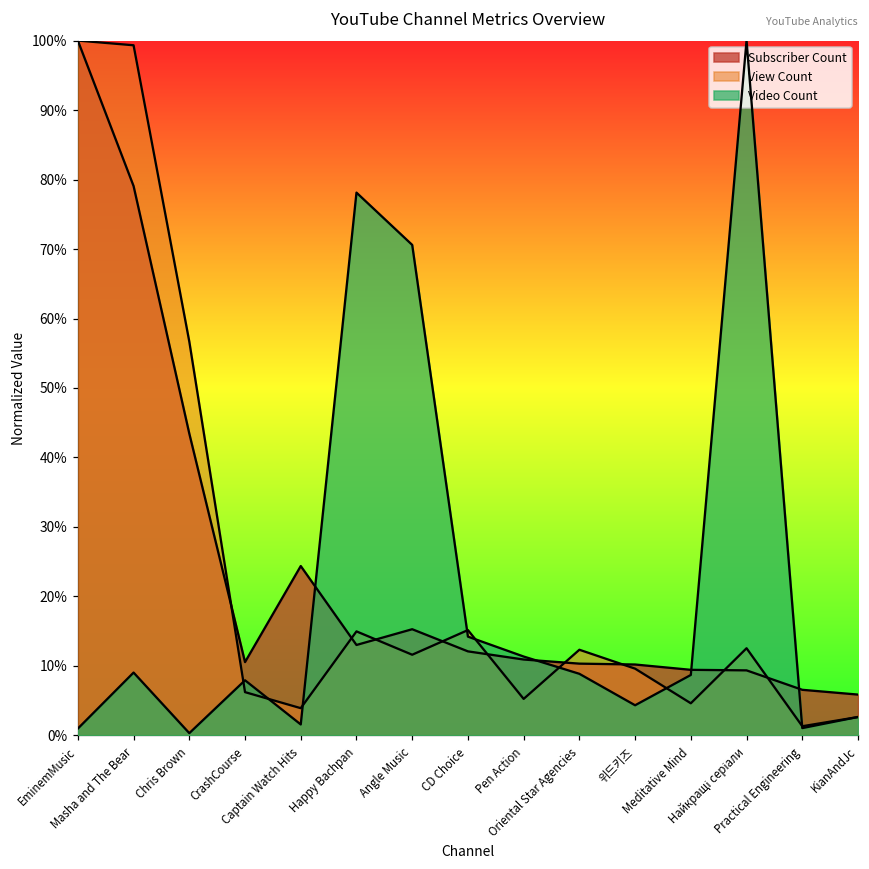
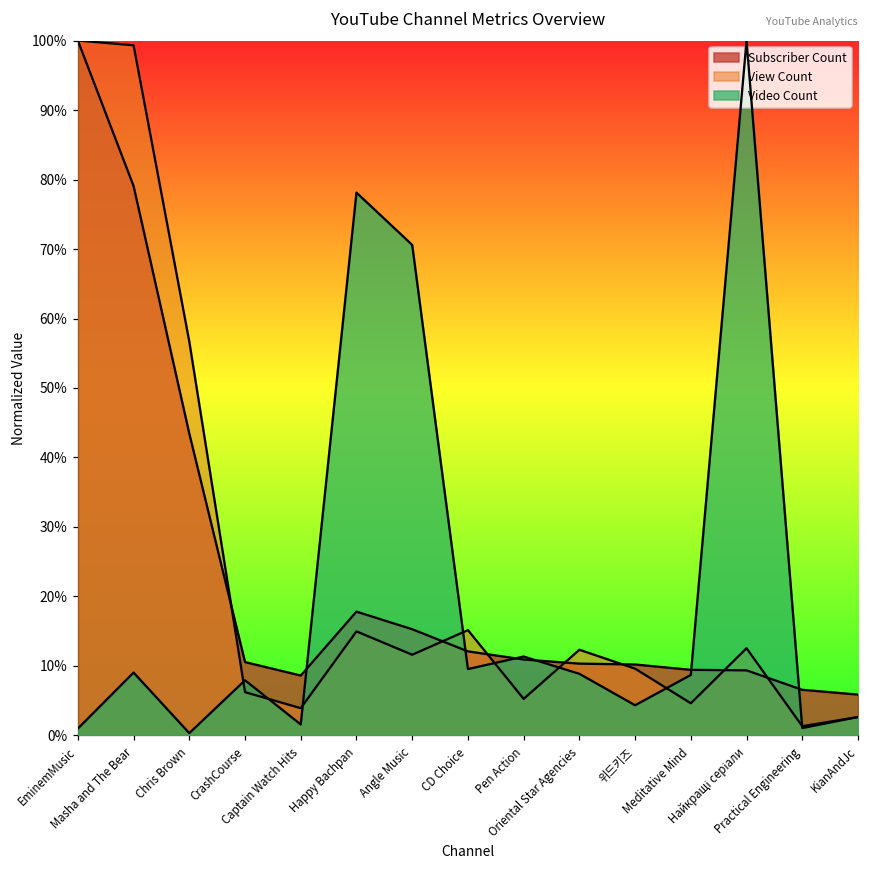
  {
    "Subscriber Count": {
      "Masha and The Bear": "79%",
      "Chris Brown": "43%",
      "CrashCourse": "11%",
-     "Captain Watch Hits": "24%",
-     "Happy Bachpan": "13%",
+     "Captain Watch Hits": "9%",
+     "Happy Bachpan": "18%",
      "Angle Music": "15%",
      "CD Choice": "12%",
      "Pen Action": "11%",
      "Oriental Star Agencies": "10%",
      "위드키즈": "10%",
      "Meditative Mind": "9%",
      "Найкращі серіали": "9%",
      "Practical Engineering": "7%",
      "KianAndJc": "6%"
    },
    "View Count": {
      "Masha and The Bear": "99%",
      "Chris Brown": "57%",
      "CrashCourse": "6%",
      "Captain Watch Hits": "4%",
      "Happy Bachpan": "15%",
      "Angle Music": "12%",
      "CD Choice": "15%",
      "Pen Action": "5%",
      "Oriental Star Agencies": "12%",
      "위드키즈": "10%",
      "Meditative Mind": "5%",
      "Найкращі серіали": "13%"
    },
    "Video Count": {
      "EminemMusic": "1%",
      "Masha and The Bear": "9%",
      "Chris Brown": "0%",
      "CrashCourse": "8%",
      "Captain Watch Hits": "2%",
      "Happy Bachpan": "78%",
      "Angle Music": "71%",
-     "CD Choice": "14%",
+     "CD Choice": "10%",
      "Pen Action": "11%",
      "Oriental Star Agencies": "9%",
      "위드키즈": "4%",
      "Meditative Mind": "9%",
      "Найкращі серіали": "100%"
    }
  }
